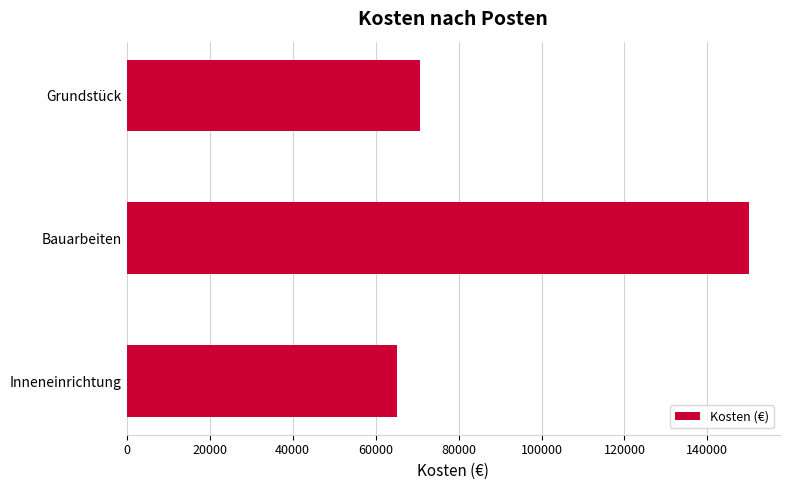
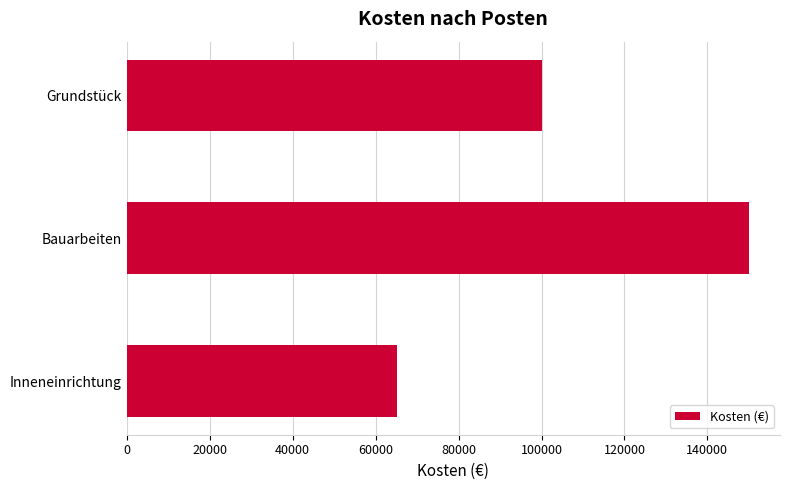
  {
-   "Grundstück": 71000,
+   "Grundstück": 100000,
    "Bauarbeiten": 150000,
    "Inneneinrichtung": 65000
  }
